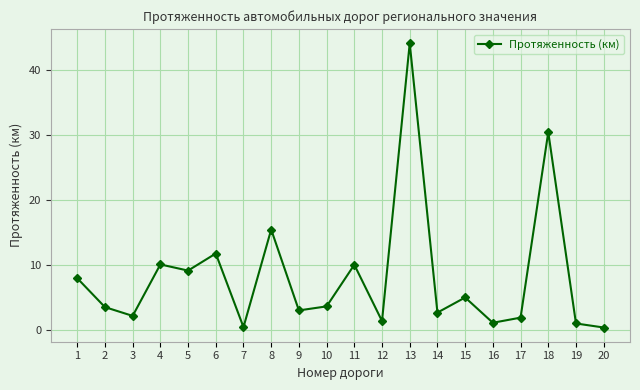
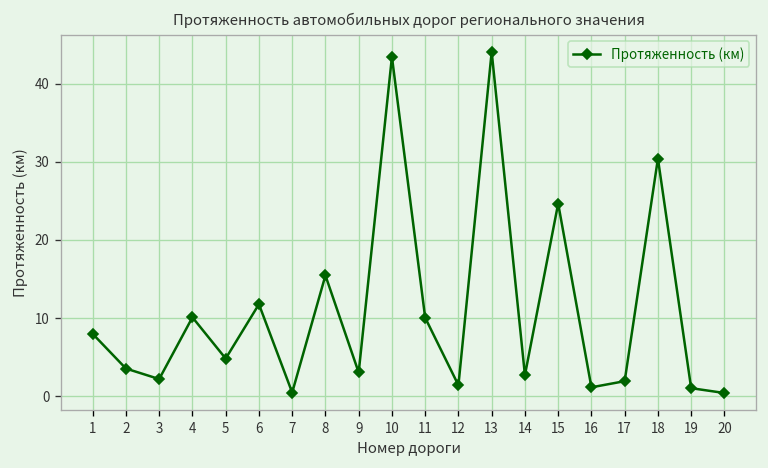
  {
    "1": 8,
    "2": 4,
    "3": 2,
    "4": 10,
-   "5": 9,
+   "5": 5,
    "6": 12,
    "7": 0,
    "8": 15,
    "9": 3,
-   "10": 4,
+   "10": 43,
    "11": 10,
    "12": 1,
    "13": 44,
    "14": 3,
-   "15": 5,
+   "15": 25,
    "16": 1,
    "17": 2,
    "18": 30,
    "19": 1,
    "20": 0
  }
